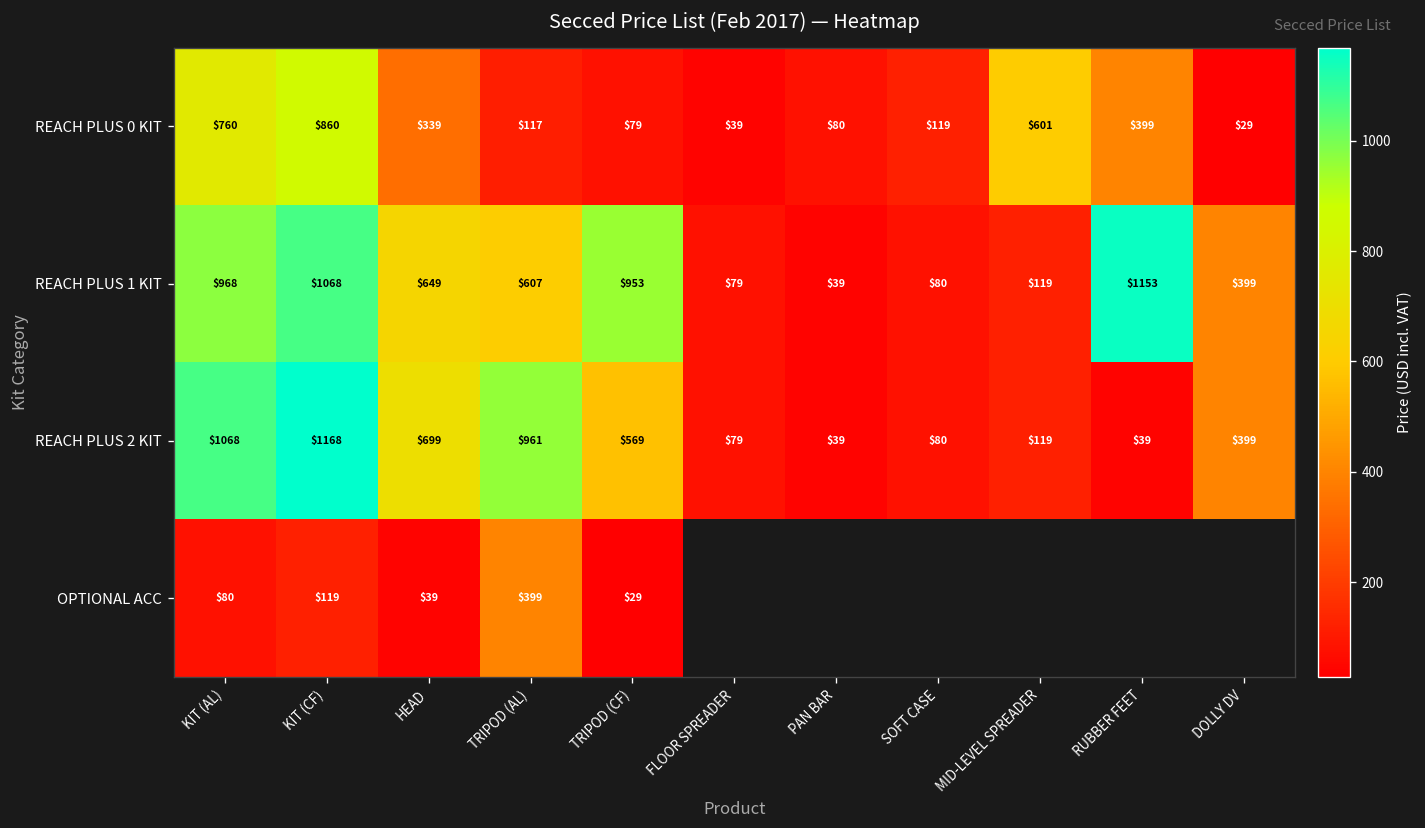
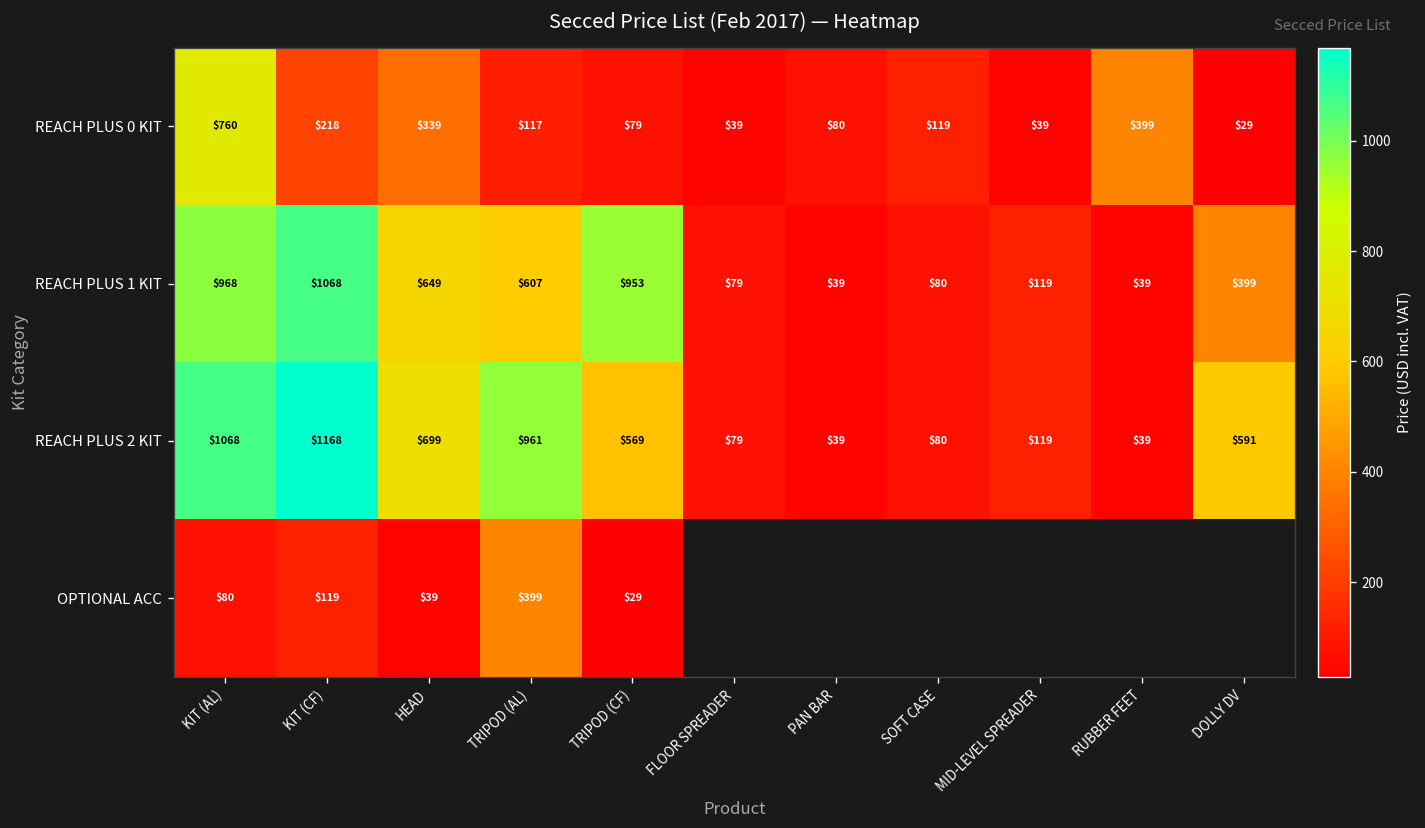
  {
    "REACH PLUS 0 KIT": {
      "KIT (AL)": "$760",
-     "KIT (CF)": "$860",
+     "KIT (CF)": "$218",
      "HEAD": "$339",
      "TRIPOD (AL)": "$117",
      "TRIPOD (CF)": "$79",
      "FLOOR SPREADER": "$39",
      "PAN BAR": "$80",
      "SOFT CASE": "$119",
-     "MID-LEVEL SPREADER": "$601",
+     "MID-LEVEL SPREADER": "$39",
      "RUBBER FEET": "$399",
      "DOLLY DV": "$29"
    },
    "REACH PLUS 1 KIT": {
      "KIT (AL)": "$968",
      "KIT (CF)": "$1068",
      "HEAD": "$649",
      "TRIPOD (AL)": "$607",
      "TRIPOD (CF)": "$953",
      "FLOOR SPREADER": "$79",
      "PAN BAR": "$39",
      "SOFT CASE": "$80",
      "MID-LEVEL SPREADER": "$119",
-     "RUBBER FEET": "$1153",
+     "RUBBER FEET": "$39",
      "DOLLY DV": "$399"
    },
    "REACH PLUS 2 KIT": {
      "KIT (AL)": "$1068",
      "KIT (CF)": "$1168",
      "HEAD": "$699",
      "TRIPOD (AL)": "$961",
      "TRIPOD (CF)": "$569",
      "FLOOR SPREADER": "$79",
      "PAN BAR": "$39",
      "SOFT CASE": "$80",
      "MID-LEVEL SPREADER": "$119",
      "RUBBER FEET": "$39",
-     "DOLLY DV": "$399"
+     "DOLLY DV": "$591"
    },
    "OPTIONAL ACC": {
      "KIT (AL)": "$80",
      "KIT (CF)": "$119",
      "HEAD": "$39",
      "TRIPOD (AL)": "$399",
      "TRIPOD (CF)": "$29"
    }
  }
